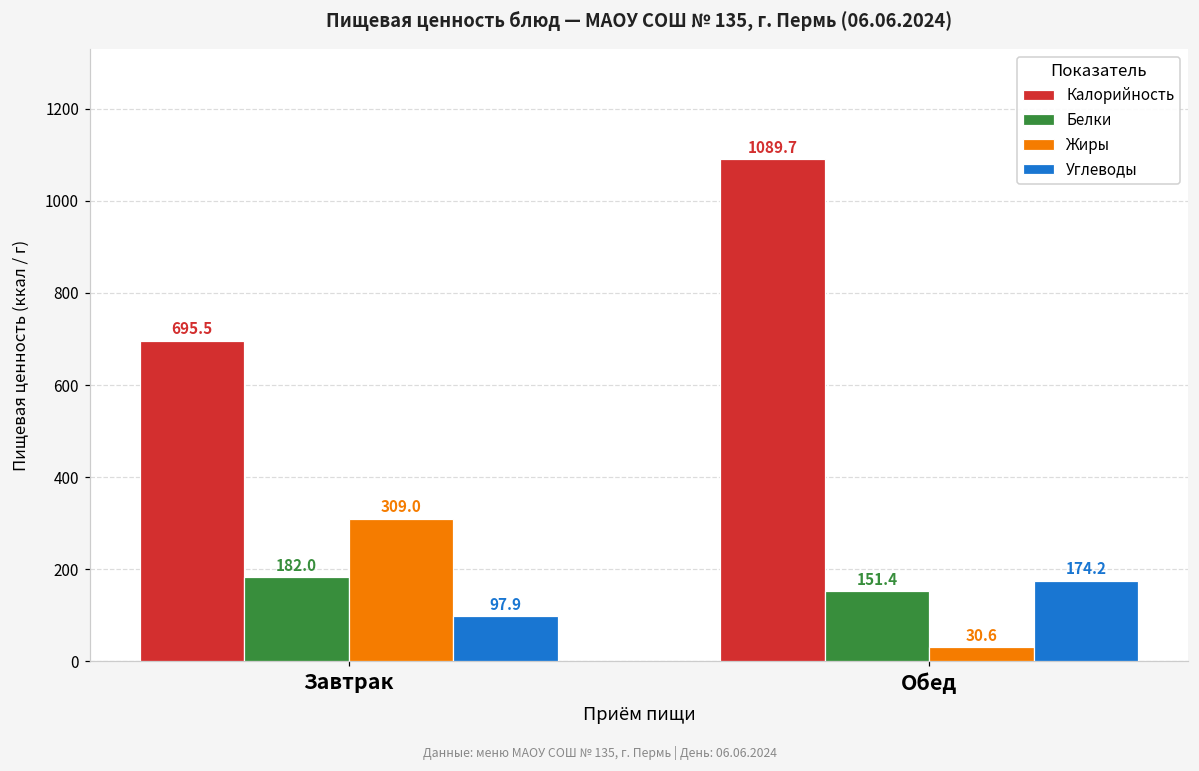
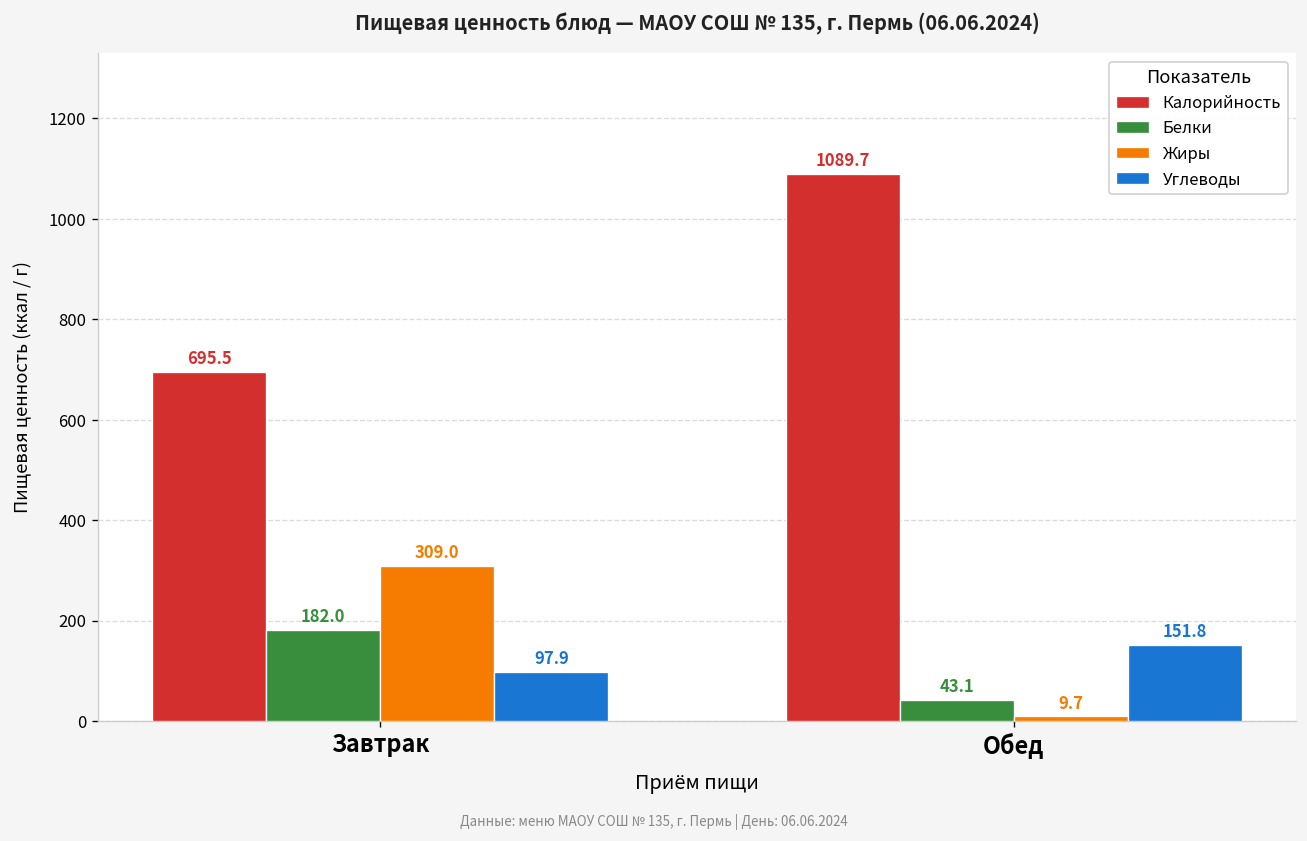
  {
    "Калорийность": {
      "Завтрак": 695.5,
      "Обед": 1089.7
    },
    "Белки": {
      "Завтрак": 182.0,
-     "Обед": 151.4
+     "Обед": 43.1
    },
    "Жиры": {
      "Завтрак": 309.0,
-     "Обед": 30.6
+     "Обед": 9.7
    },
    "Углеводы": {
      "Завтрак": 97.9,
-     "Обед": 174.2
+     "Обед": 151.8
    }
  }
